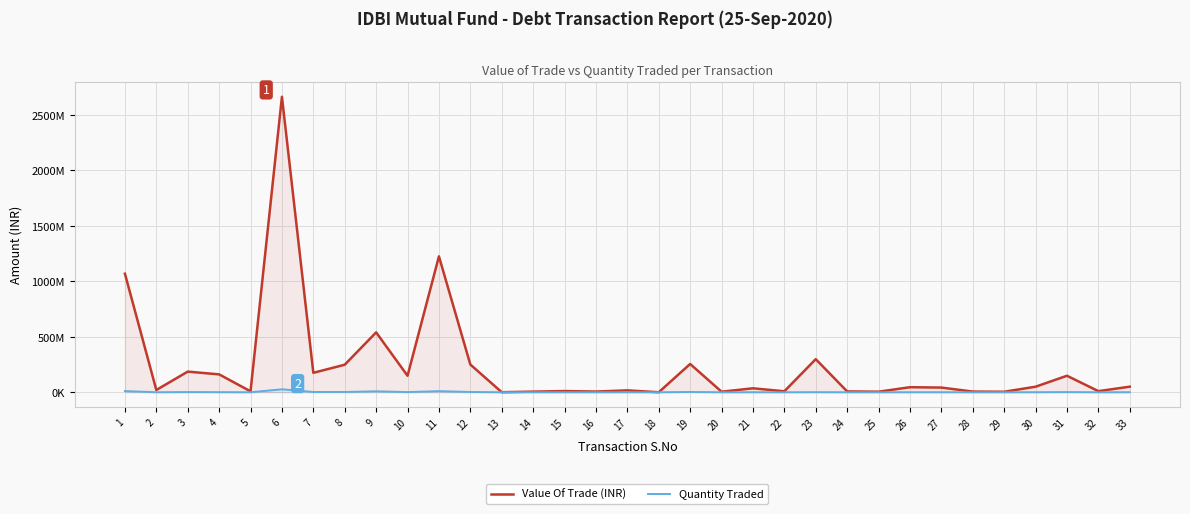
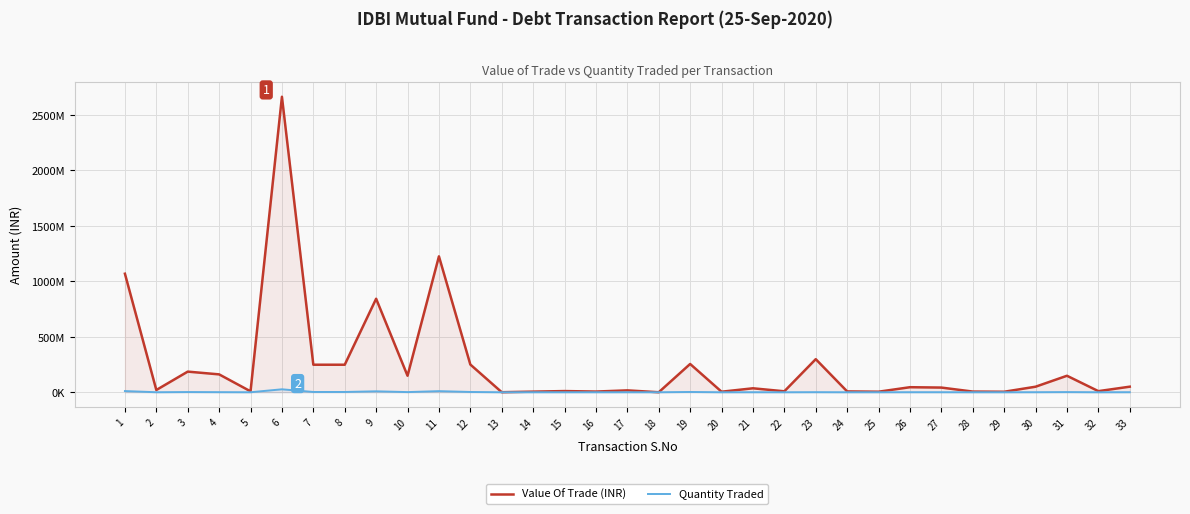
  {
    "Value Of Trade (INR)": {
      "1": 1070000000,
      "3": 190000000,
      "4": 160000000,
-     "7": 180000000,
+     "7": 250000000,
      "8": 250000000,
-     "9": 540000000,
+     "9": 840000000,
      "10": 150000000,
      "11": 1220000000,
      "12": 250000000,
      "19": 250000000,
      "21": 40000000,
      "23": 300000000,
      "26": 50000000,
      "27": 40000000,
      "30": 50000000,
      "31": 150000000,
      "33": 50000000
    },
    "Quantity Traded": {
      "1": 10000000,
      "3": 0,
      "4": 0,
      "8": 0,
      "9": 10000000,
      "10": 0,
      "11": 10000000,
      "12": 0,
      "19": 0,
      "21": 0,
      "23": 0,
      "26": 0,
      "27": 0,
      "30": 0,
      "31": 0,
      "33": 0
    }
  }
